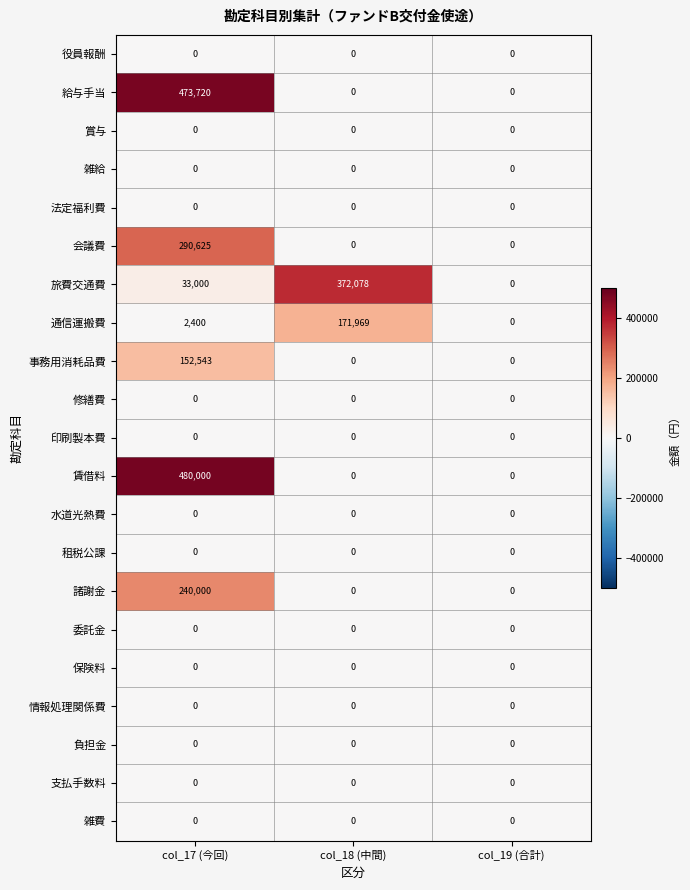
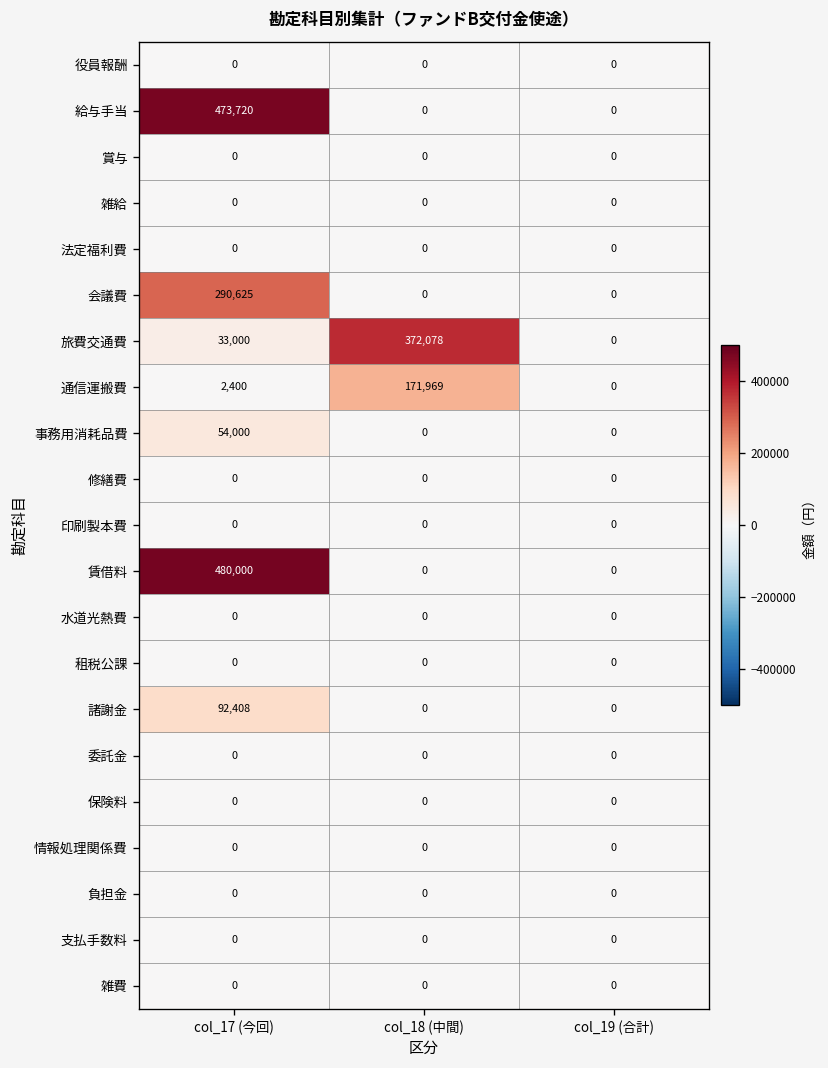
  {
    "役員報酬": {
      "col_17 (今回)": "0",
      "col_18 (中間)": "0",
      "col_19 (合計)": "0"
    },
    "給与手当": {
      "col_17 (今回)": "473,720",
      "col_18 (中間)": "0",
      "col_19 (合計)": "0"
    },
    "賞与": {
      "col_17 (今回)": "0",
      "col_18 (中間)": "0",
      "col_19 (合計)": "0"
    },
    "雑給": {
      "col_17 (今回)": "0",
      "col_18 (中間)": "0",
      "col_19 (合計)": "0"
    },
    "法定福利費": {
      "col_17 (今回)": "0",
      "col_18 (中間)": "0",
      "col_19 (合計)": "0"
    },
    "会議費": {
      "col_17 (今回)": "290,625",
      "col_18 (中間)": "0",
      "col_19 (合計)": "0"
    },
    "旅費交通費": {
      "col_17 (今回)": "33,000",
      "col_18 (中間)": "372,078",
      "col_19 (合計)": "0"
    },
    "通信運搬費": {
      "col_17 (今回)": "2,400",
      "col_18 (中間)": "171,969",
      "col_19 (合計)": "0"
    },
    "事務用消耗品費": {
-     "col_17 (今回)": "152,543",
+     "col_17 (今回)": "54,000",
      "col_18 (中間)": "0",
      "col_19 (合計)": "0"
    },
    "修繕費": {
      "col_17 (今回)": "0",
      "col_18 (中間)": "0",
      "col_19 (合計)": "0"
    },
    "印刷製本費": {
      "col_17 (今回)": "0",
      "col_18 (中間)": "0",
      "col_19 (合計)": "0"
    },
    "賃借料": {
      "col_17 (今回)": "480,000",
      "col_18 (中間)": "0",
      "col_19 (合計)": "0"
    },
    "水道光熱費": {
      "col_17 (今回)": "0",
      "col_18 (中間)": "0",
      "col_19 (合計)": "0"
    },
    "租税公課": {
      "col_17 (今回)": "0",
      "col_18 (中間)": "0",
      "col_19 (合計)": "0"
    },
    "諸謝金": {
-     "col_17 (今回)": "240,000",
+     "col_17 (今回)": "92,408",
      "col_18 (中間)": "0",
      "col_19 (合計)": "0"
    },
    "委託金": {
      "col_17 (今回)": "0",
      "col_18 (中間)": "0",
      "col_19 (合計)": "0"
    },
    "保険料": {
      "col_17 (今回)": "0",
      "col_18 (中間)": "0",
      "col_19 (合計)": "0"
    },
    "情報処理関係費": {
      "col_17 (今回)": "0",
      "col_18 (中間)": "0",
      "col_19 (合計)": "0"
    },
    "負担金": {
      "col_17 (今回)": "0",
      "col_18 (中間)": "0",
      "col_19 (合計)": "0"
    },
    "支払手数料": {
      "col_17 (今回)": "0",
      "col_18 (中間)": "0",
      "col_19 (合計)": "0"
    },
    "雑費": {
      "col_17 (今回)": "0",
      "col_18 (中間)": "0",
      "col_19 (合計)": "0"
    }
  }
